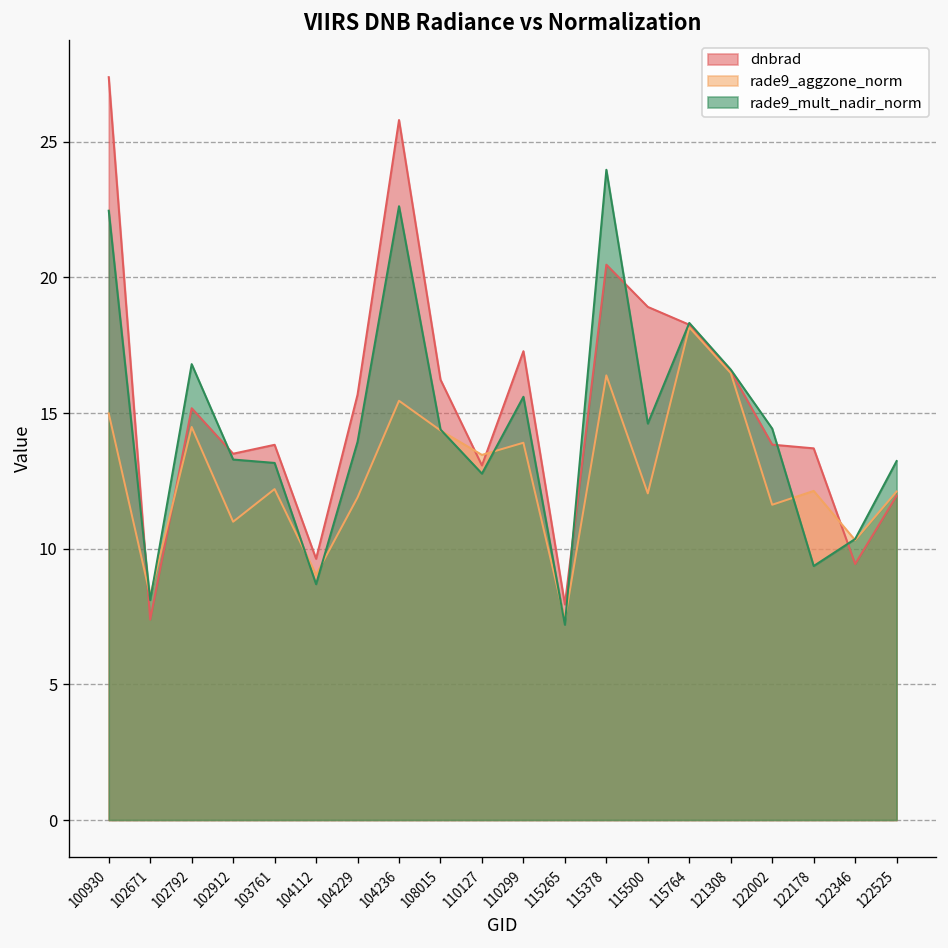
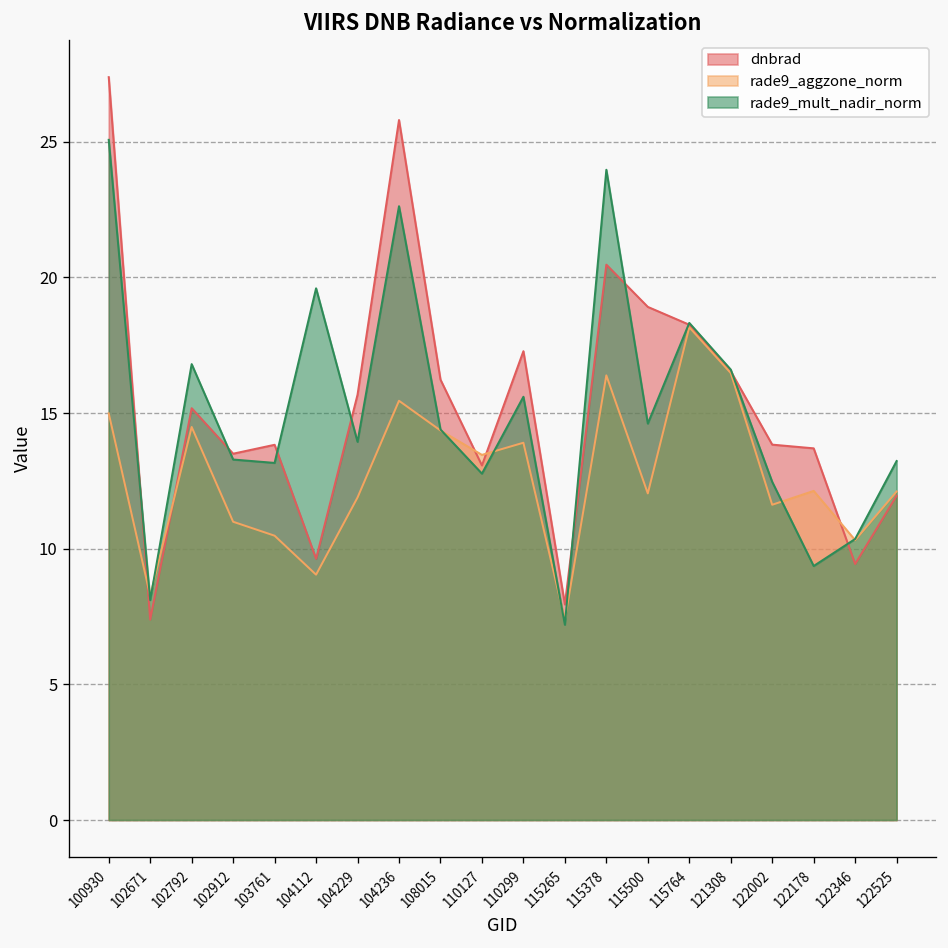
  {
    "dnbrad": {
      "100930": 27.4,
      "102671": 7.4,
      "102792": 15.2,
      "102912": 13.5,
      "103761": 13.8,
      "104112": 9.6,
      "104229": 15.7,
      "104236": 25.8,
      "108015": 16.2,
      "110127": 13.1,
      "110299": 17.3,
      "115265": 7.9,
      "115378": 20.5,
      "115500": 18.9,
      "122002": 13.8,
      "122178": 13.7,
      "122346": 9.4,
      "122525": 12.0
    },
    "rade9_aggzone_norm": {
      "100930": 15.0,
      "102671": 8.3,
      "102792": 14.5,
      "102912": 11.0,
-     "103761": 12.2,
+     "103761": 10.5,
      "104112": 9.0,
      "104229": 11.9,
      "104236": 15.5,
      "110127": 13.5,
      "110299": 13.9,
      "115265": 7.4,
      "115378": 16.4,
      "115500": 12.0,
      "122002": 11.6,
      "122178": 12.1,
      "122525": 12.1
    },
    "rade9_mult_nadir_norm": {
-     "100930": 22.5,
+     "100930": 25.1,
      "102671": 8.1,
      "102792": 16.8,
      "102912": 13.3,
      "103761": 13.2,
-     "104112": 8.7,
+     "104112": 19.6,
      "104229": 13.9,
      "104236": 22.6,
      "110127": 12.8,
      "110299": 15.6,
      "115265": 7.2,
      "115378": 24.0,
      "115500": 14.6,
-     "122002": 14.4,
+     "122002": 12.5,
      "122178": 9.4,
      "122525": 13.2
    }
  }
